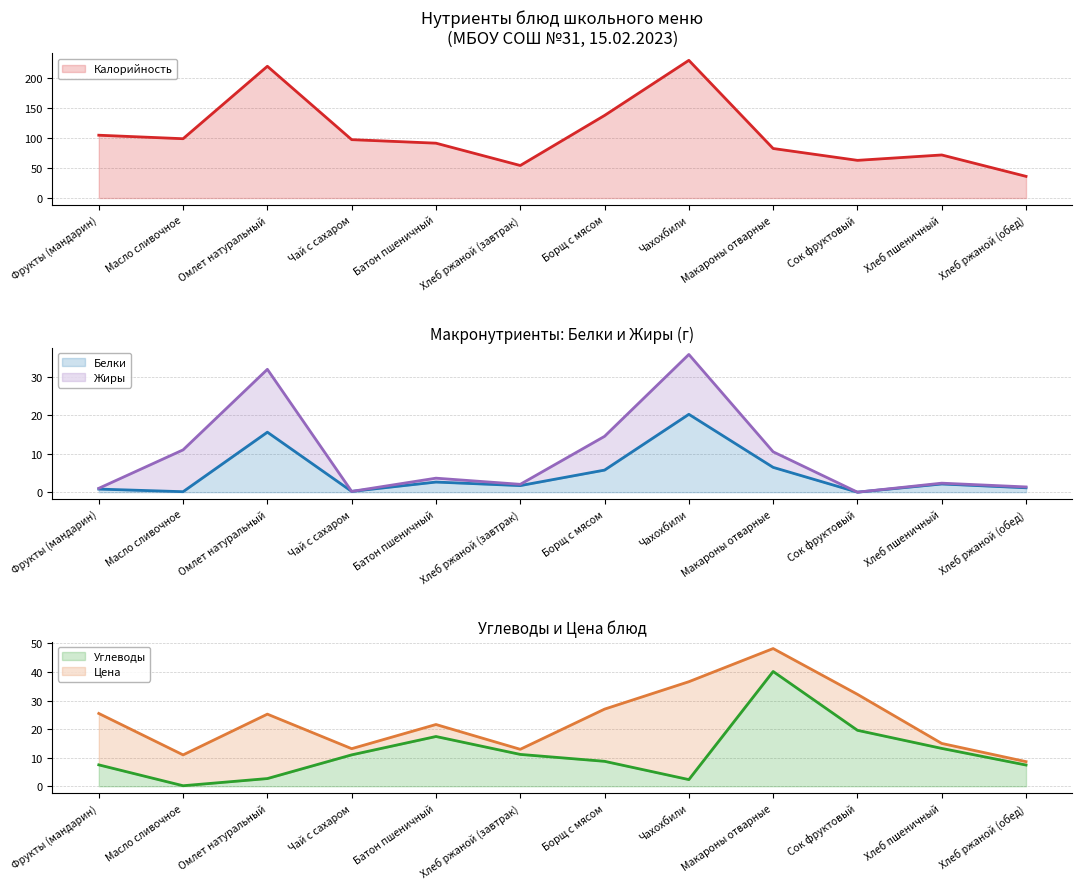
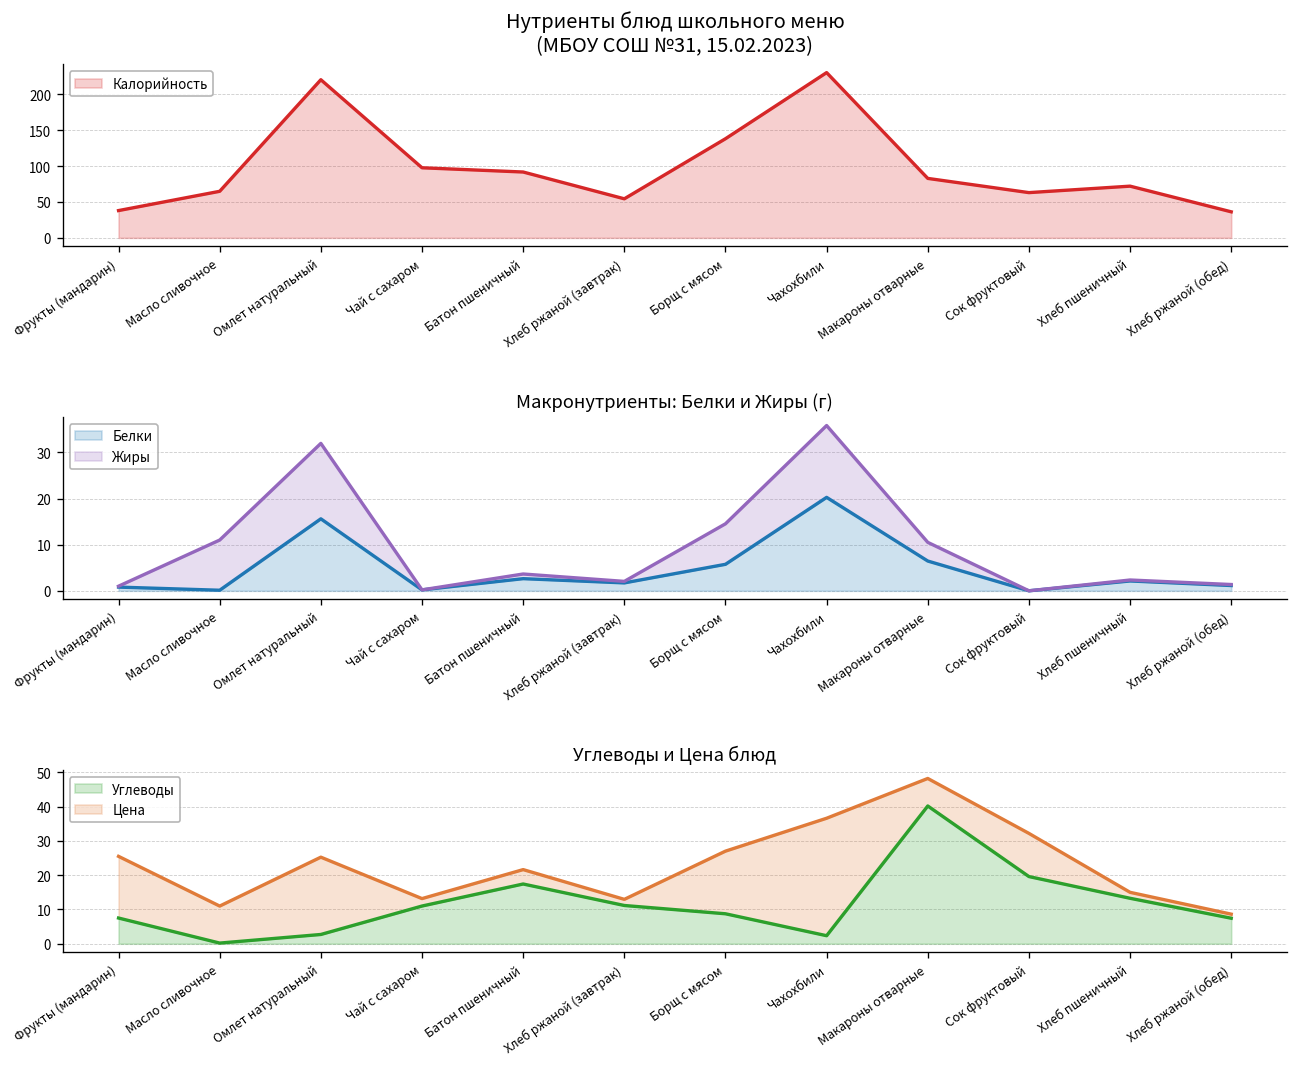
  {
    "Нутриенты блюд школьного меню (МБОУ СОШ №31, 15.02.2023)": {
-     "Фрукты (мандарин)": 110,
-     "Масло сливочное": 100,
+     "Фрукты (мандарин)": 40,
+     "Масло сливочное": 60,
      "Омлет натуральный": 220,
      "Чай с сахаром": 100,
      "Батон пшеничный": 90,
      "Хлеб ржаной (завтрак)": 50,
      "Борщ с мясом": 140,
      "Чахохбили": 230,
      "Макароны отварные": 80,
      "Сок фруктовый": 60,
      "Хлеб пшеничный": 70,
      "Хлеб ржаной (обед)": 40
    }
  }
